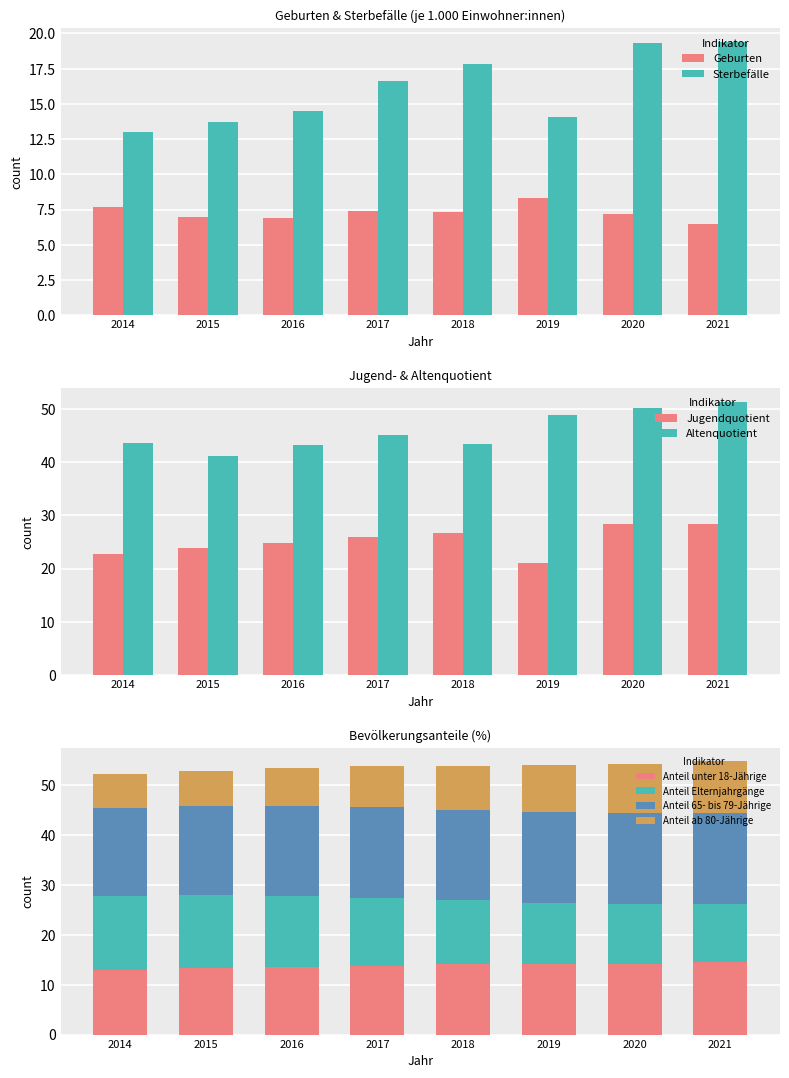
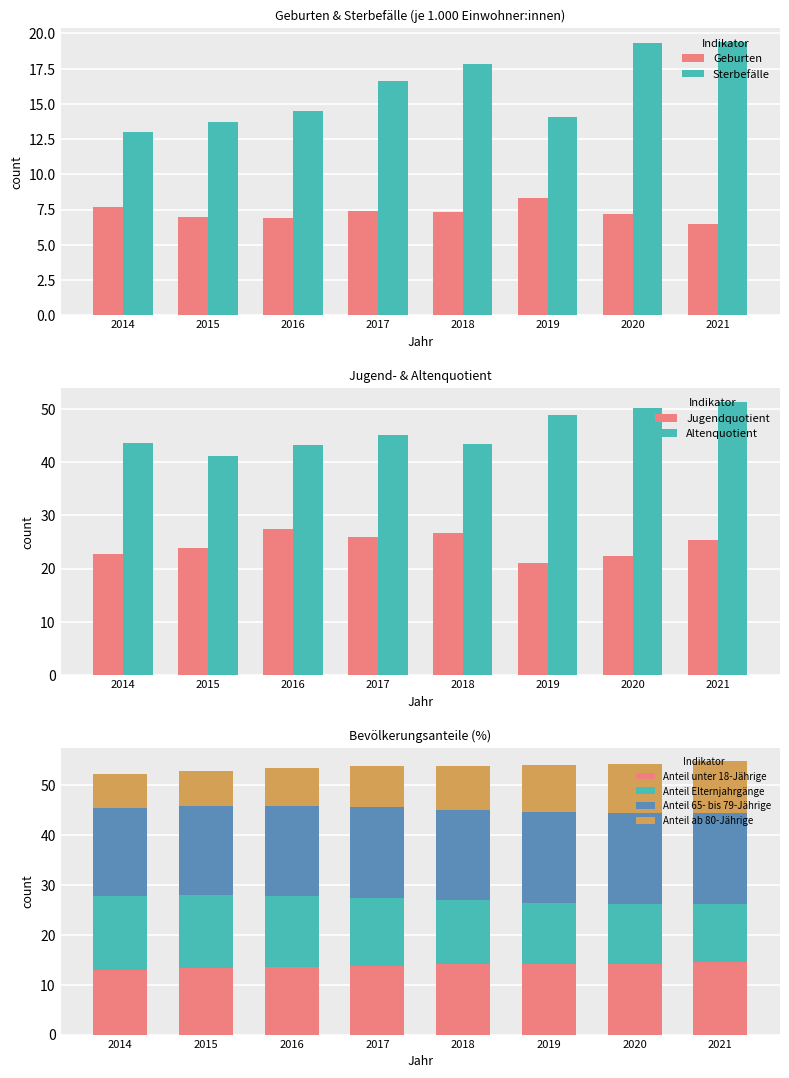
  {
    "Geburten & Sterbefälle (je 1.000 Einwohner:innen)": {
      "Geburten": {
        "2014": 7.7,
        "2015": 7.0,
        "2016": 6.9,
        "2017": 7.4,
        "2018": 7.3,
        "2019": 8.3,
        "2020": 7.2,
        "2021": 6.5
      },
      "Sterbefälle": {
        "2014": 13.0,
        "2015": 13.7,
        "2016": 14.5,
        "2017": 16.6,
        "2018": 17.8,
        "2019": 14.1,
        "2020": 19.3,
        "2021": 19.4
      }
    },
    "Jugend- & Altenquotient": {
      "Jugendquotient": {
        "2014": 23,
        "2015": 24,
-       "2016": 25,
+       "2016": 27,
        "2017": 26,
        "2018": 27,
        "2019": 21,
-       "2020": 28,
-       "2021": 28
+       "2020": 22,
+       "2021": 25
      },
      "Altenquotient": {
        "2014": 44,
        "2015": 41,
        "2016": 43,
        "2017": 45,
        "2018": 43,
        "2019": 49,
        "2020": 50,
        "2021": 51
      }
    }
  }
